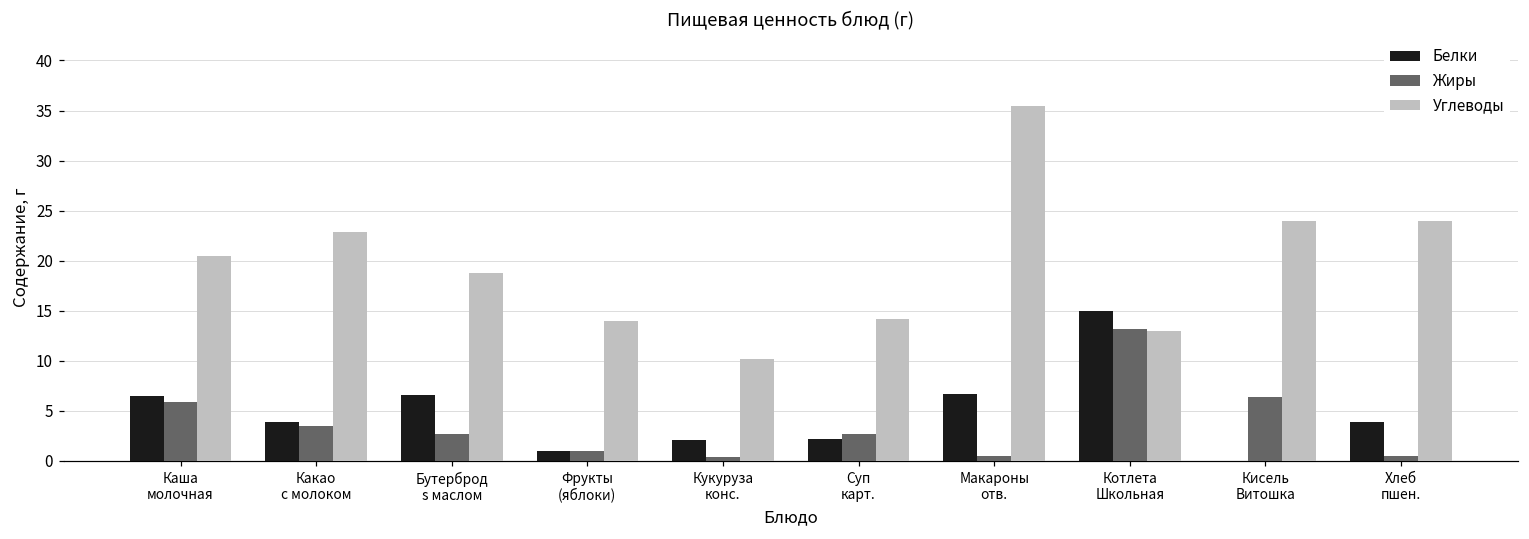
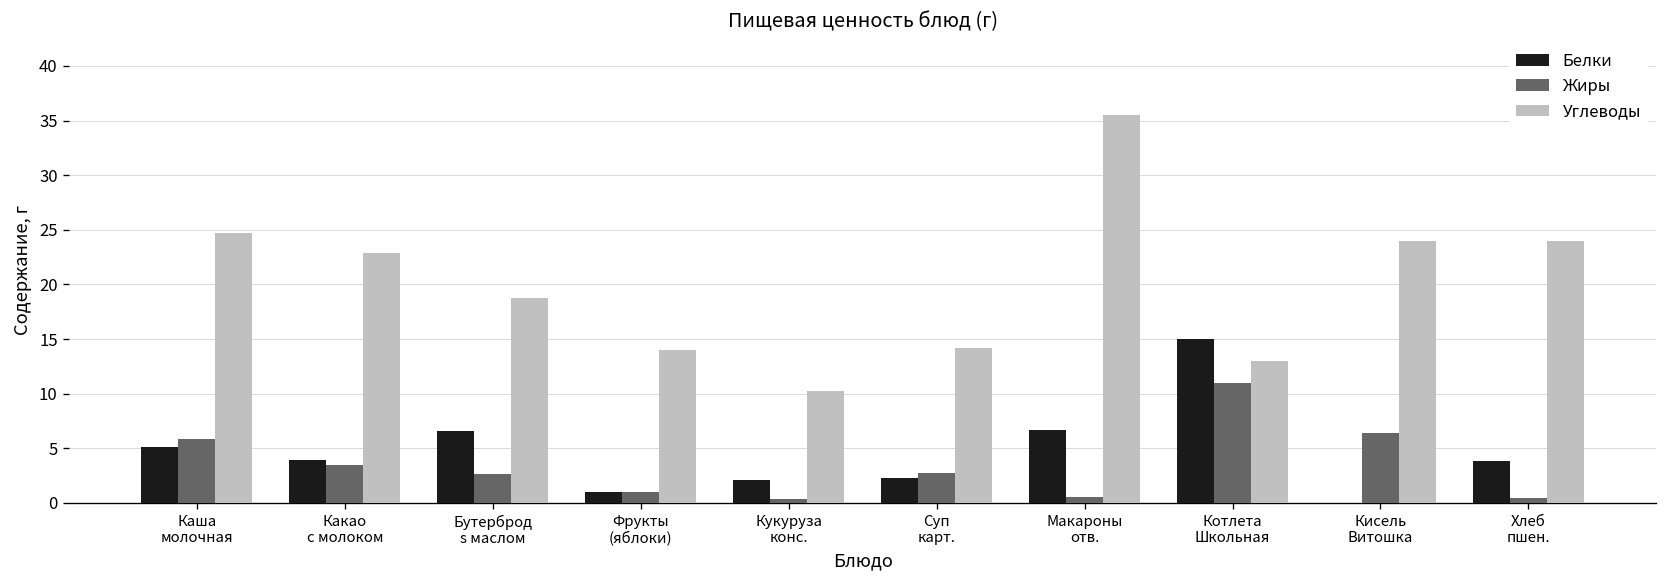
  {
    "Белки": {
-     "Каша молочная": 7,
+     "Каша молочная": 5,
      "Какао с молоком": 4,
      "Бутерброд s маслом": 7,
      "Фрукты (яблоки)": 1,
      "Кукуруза конс.": 2,
      "Суп карт.": 2,
      "Макароны отв.": 7,
      "Котлета Школьная": 15,
      "Кисель Витошка": 0,
      "Хлеб пшен.": 4
    },
    "Жиры": {
      "Каша молочная": 6,
      "Какао с молоком": 4,
      "Бутерброд s маслом": 3,
      "Фрукты (яблоки)": 1,
      "Кукуруза конс.": 0,
      "Суп карт.": 3,
      "Макароны отв.": 1,
-     "Котлета Школьная": 13,
+     "Котлета Школьная": 11,
      "Кисель Витошка": 6,
      "Хлеб пшен.": 0
    },
    "Углеводы": {
-     "Каша молочная": 20,
+     "Каша молочная": 25,
      "Какао с молоком": 23,
      "Бутерброд s маслом": 19,
      "Фрукты (яблоки)": 14,
      "Кукуруза конс.": 10,
      "Суп карт.": 14,
      "Макароны отв.": 36,
      "Котлета Школьная": 13,
      "Кисель Витошка": 24,
      "Хлеб пшен.": 24
    }
  }
